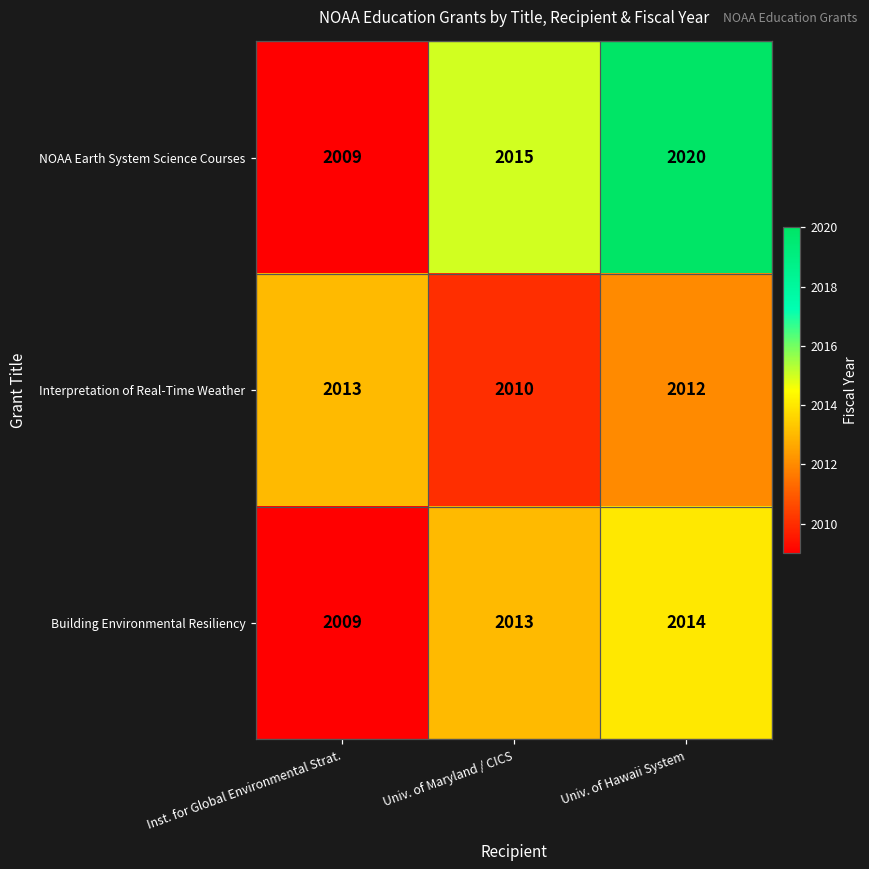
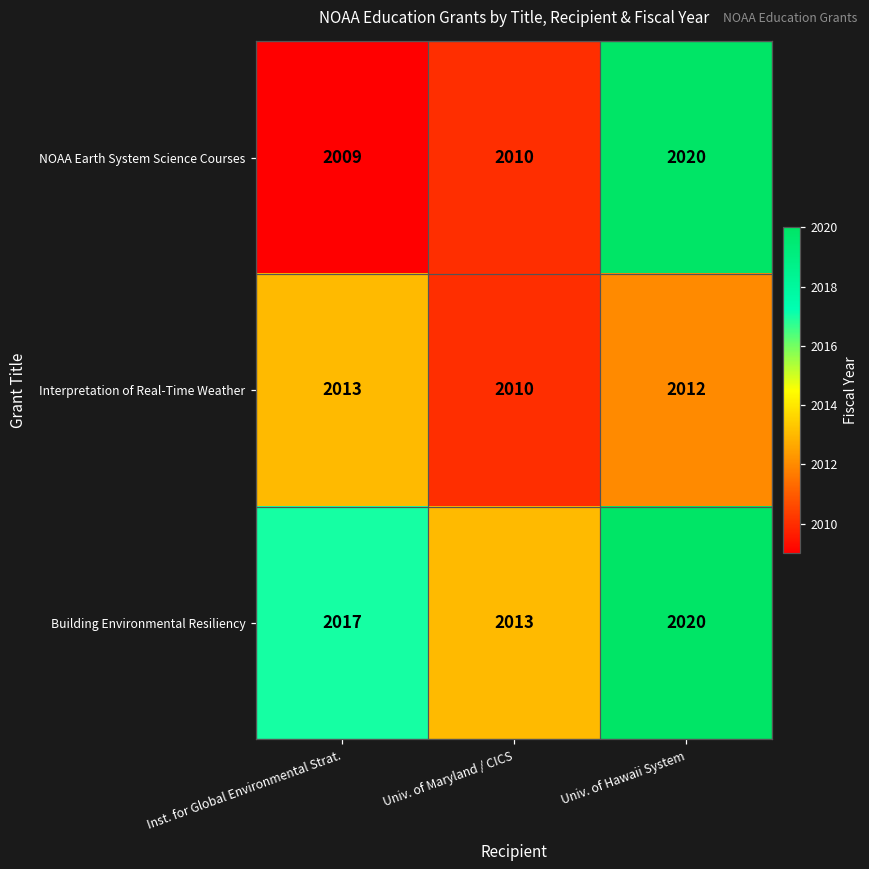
  {
    "NOAA Earth System Science Courses": {
      "Inst. for Global Environmental Strat.": 2009,
-     "Univ. of Maryland / CICS": 2015,
+     "Univ. of Maryland / CICS": 2010,
      "Univ. of Hawaii System": 2020
    },
    "Interpretation of Real-Time Weather": {
      "Inst. for Global Environmental Strat.": 2013,
      "Univ. of Maryland / CICS": 2010,
      "Univ. of Hawaii System": 2012
    },
    "Building Environmental Resiliency": {
-     "Inst. for Global Environmental Strat.": 2009,
+     "Inst. for Global Environmental Strat.": 2017,
      "Univ. of Maryland / CICS": 2013,
-     "Univ. of Hawaii System": 2014
+     "Univ. of Hawaii System": 2020
    }
  }
